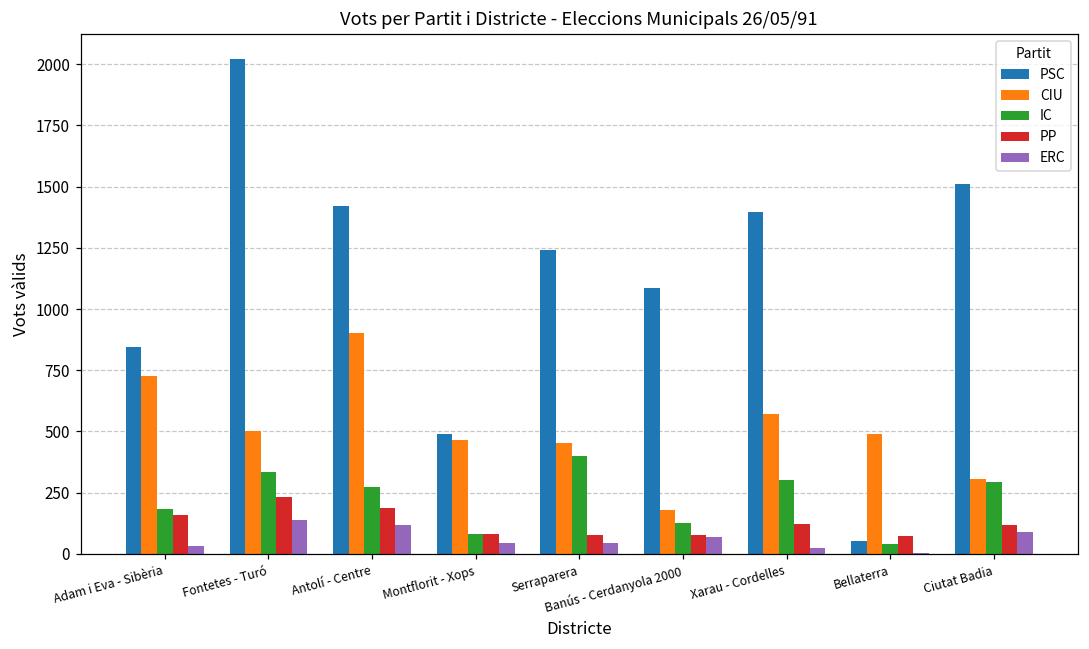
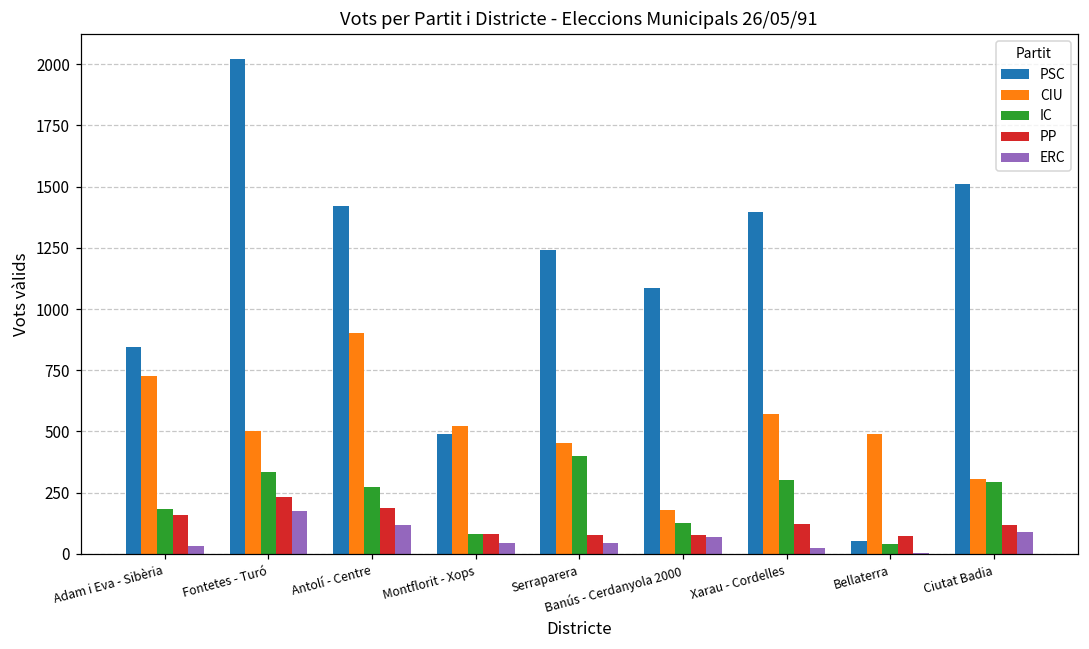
  {
    "PSC": {
      "Adam i Eva - Sibèria": 850,
      "Fontetes - Turó": 2020,
      "Antolí - Centre": 1420,
      "Montflorit - Xops": 490,
      "Serraparera": 1240,
      "Banús - Cerdanyola 2000": 1080,
      "Xarau - Cordelles": 1400,
      "Bellaterra": 50,
      "Ciutat Badia": 1510
    },
    "CIU": {
      "Adam i Eva - Sibèria": 730,
      "Fontetes - Turó": 500,
      "Antolí - Centre": 900,
-     "Montflorit - Xops": 470,
+     "Montflorit - Xops": 520,
      "Serraparera": 450,
      "Banús - Cerdanyola 2000": 180,
      "Xarau - Cordelles": 570,
      "Bellaterra": 490,
      "Ciutat Badia": 310
    },
    "IC": {
      "Adam i Eva - Sibèria": 180,
      "Fontetes - Turó": 340,
      "Antolí - Centre": 270,
      "Montflorit - Xops": 80,
      "Serraparera": 400,
      "Banús - Cerdanyola 2000": 130,
      "Xarau - Cordelles": 300,
      "Bellaterra": 40,
      "Ciutat Badia": 300
    },
    "PP": {
      "Adam i Eva - Sibèria": 160,
      "Fontetes - Turó": 230,
      "Antolí - Centre": 190,
      "Montflorit - Xops": 80,
      "Serraparera": 80,
      "Banús - Cerdanyola 2000": 80,
      "Xarau - Cordelles": 120,
      "Bellaterra": 70,
      "Ciutat Badia": 120
    },
    "ERC": {
      "Adam i Eva - Sibèria": 30,
-     "Fontetes - Turó": 140,
+     "Fontetes - Turó": 180,
      "Antolí - Centre": 120,
      "Montflorit - Xops": 40,
      "Serraparera": 50,
      "Banús - Cerdanyola 2000": 70,
      "Xarau - Cordelles": 20,
      "Ciutat Badia": 90
    }
  }
